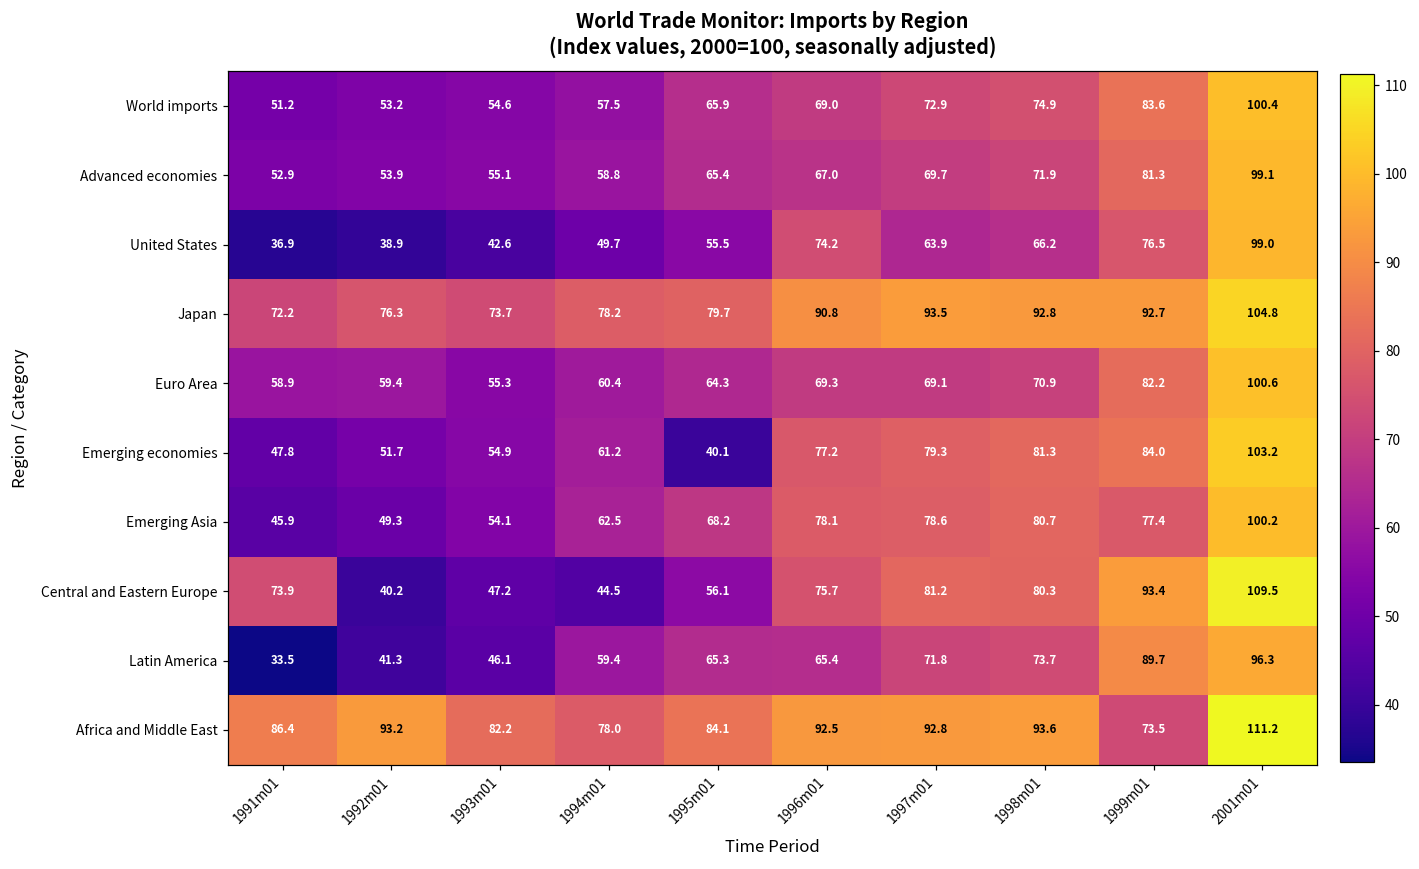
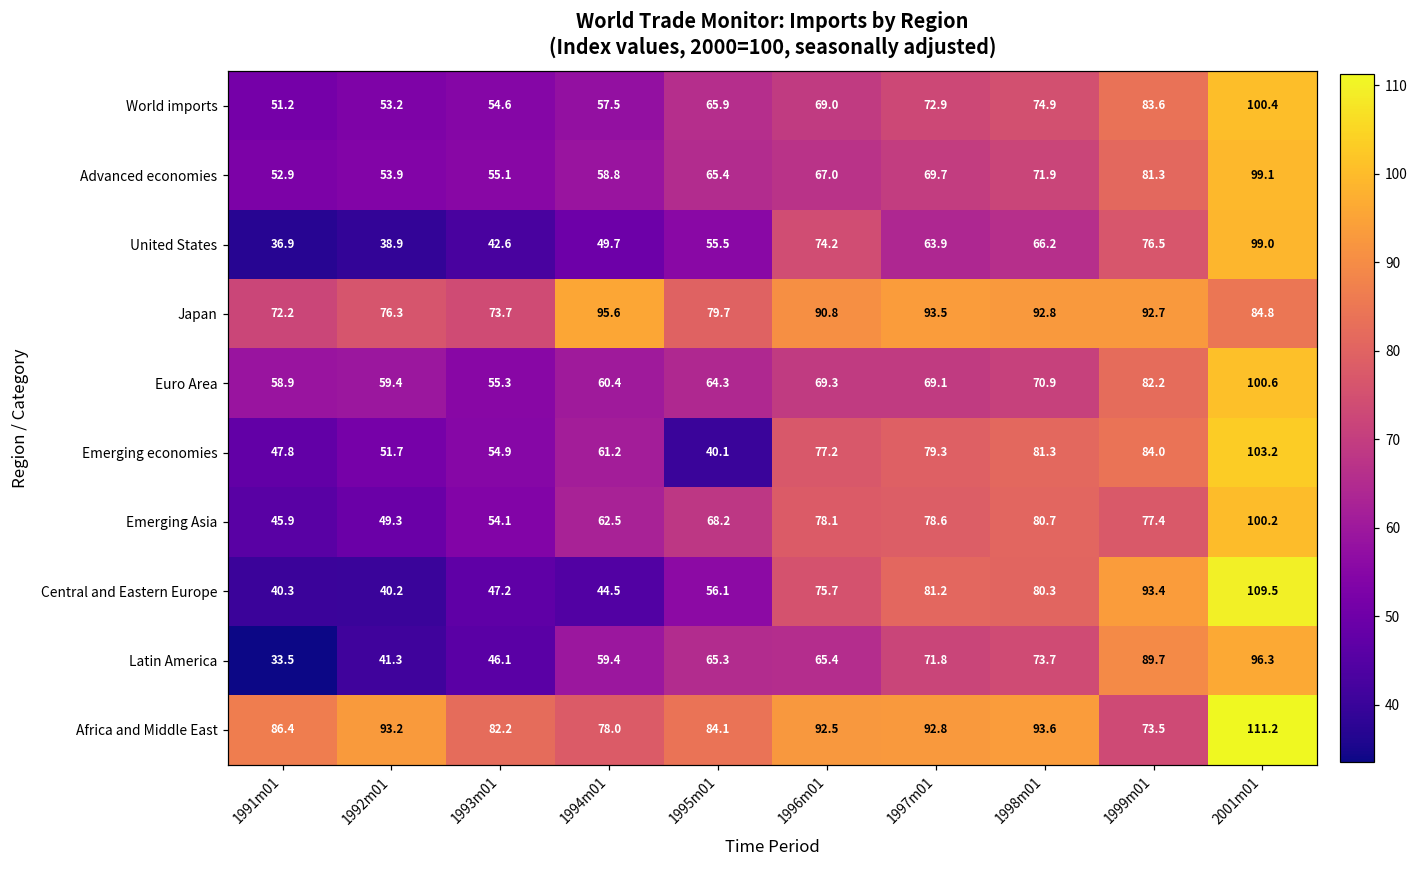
  {
    "World imports": {
      "1991m01": 51.2,
      "1992m01": 53.2,
      "1993m01": 54.6,
      "1994m01": 57.5,
      "1995m01": 65.9,
      "1996m01": 69.0,
      "1997m01": 72.9,
      "1998m01": 74.9,
      "1999m01": 83.6,
      "2001m01": 100.4
    },
    "Advanced economies": {
      "1991m01": 52.9,
      "1992m01": 53.9,
      "1993m01": 55.1,
      "1994m01": 58.8,
      "1995m01": 65.4,
      "1996m01": 67.0,
      "1997m01": 69.7,
      "1998m01": 71.9,
      "1999m01": 81.3,
      "2001m01": 99.1
    },
    "United States": {
      "1991m01": 36.9,
      "1992m01": 38.9,
      "1993m01": 42.6,
      "1994m01": 49.7,
      "1995m01": 55.5,
      "1996m01": 74.2,
      "1997m01": 63.9,
      "1998m01": 66.2,
      "1999m01": 76.5,
      "2001m01": 99.0
    },
    "Japan": {
      "1991m01": 72.2,
      "1992m01": 76.3,
      "1993m01": 73.7,
-     "1994m01": 78.2,
+     "1994m01": 95.6,
      "1995m01": 79.7,
      "1996m01": 90.8,
      "1997m01": 93.5,
      "1998m01": 92.8,
      "1999m01": 92.7,
-     "2001m01": 104.8
+     "2001m01": 84.8
    },
    "Euro Area": {
      "1991m01": 58.9,
      "1992m01": 59.4,
      "1993m01": 55.3,
      "1994m01": 60.4,
      "1995m01": 64.3,
      "1996m01": 69.3,
      "1997m01": 69.1,
      "1998m01": 70.9,
      "1999m01": 82.2,
      "2001m01": 100.6
    },
    "Emerging economies": {
      "1991m01": 47.8,
      "1992m01": 51.7,
      "1993m01": 54.9,
      "1994m01": 61.2,
      "1995m01": 40.1,
      "1996m01": 77.2,
      "1997m01": 79.3,
      "1998m01": 81.3,
      "1999m01": 84.0,
      "2001m01": 103.2
    },
    "Emerging Asia": {
      "1991m01": 45.9,
      "1992m01": 49.3,
      "1993m01": 54.1,
      "1994m01": 62.5,
      "1995m01": 68.2,
      "1996m01": 78.1,
      "1997m01": 78.6,
      "1998m01": 80.7,
      "1999m01": 77.4,
      "2001m01": 100.2
    },
    "Central and Eastern Europe": {
-     "1991m01": 73.9,
+     "1991m01": 40.3,
      "1992m01": 40.2,
      "1993m01": 47.2,
      "1994m01": 44.5,
      "1995m01": 56.1,
      "1996m01": 75.7,
      "1997m01": 81.2,
      "1998m01": 80.3,
      "1999m01": 93.4,
      "2001m01": 109.5
    },
    "Latin America": {
      "1991m01": 33.5,
      "1992m01": 41.3,
      "1993m01": 46.1,
      "1994m01": 59.4,
      "1995m01": 65.3,
      "1996m01": 65.4,
      "1997m01": 71.8,
      "1998m01": 73.7,
      "1999m01": 89.7,
      "2001m01": 96.3
    },
    "Africa and Middle East": {
      "1991m01": 86.4,
      "1992m01": 93.2,
      "1993m01": 82.2,
      "1994m01": 78.0,
      "1995m01": 84.1,
      "1996m01": 92.5,
      "1997m01": 92.8,
      "1998m01": 93.6,
      "1999m01": 73.5,
      "2001m01": 111.2
    }
  }
